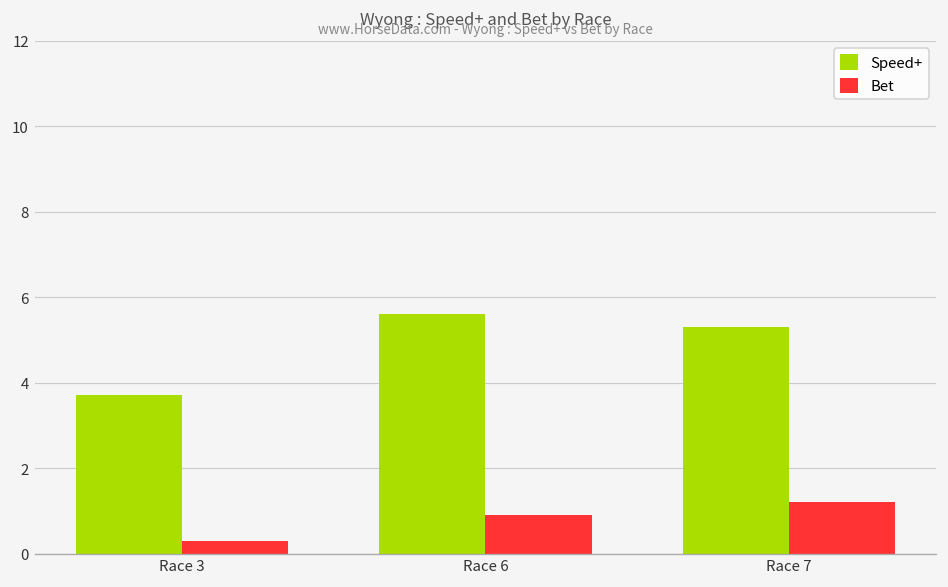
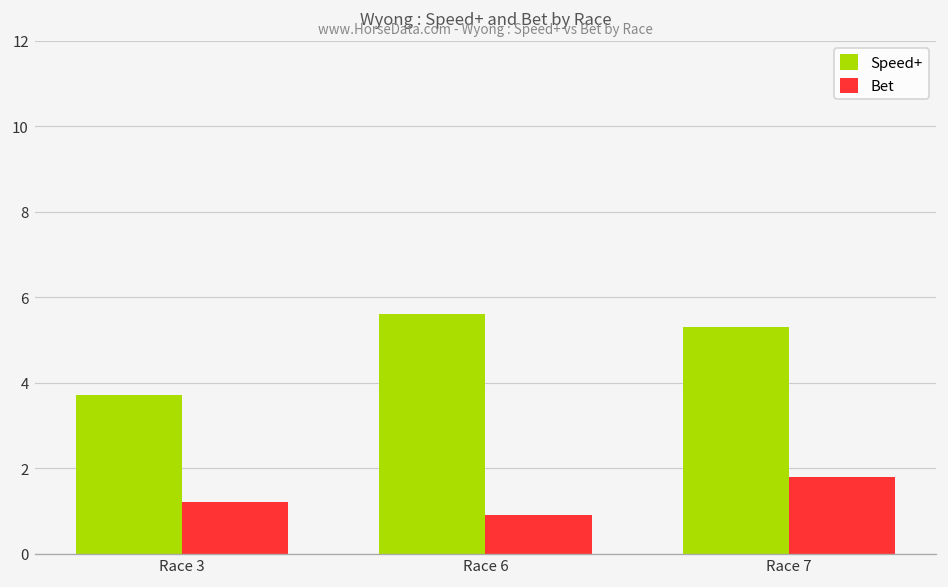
  {
    "Speed+": {
      "Race 3": 3.7,
      "Race 6": 5.6,
      "Race 7": 5.3
    },
    "Bet": {
-     "Race 3": 0.3,
+     "Race 3": 1.2,
      "Race 6": 0.9,
-     "Race 7": 1.2
+     "Race 7": 1.8
    }
  }
